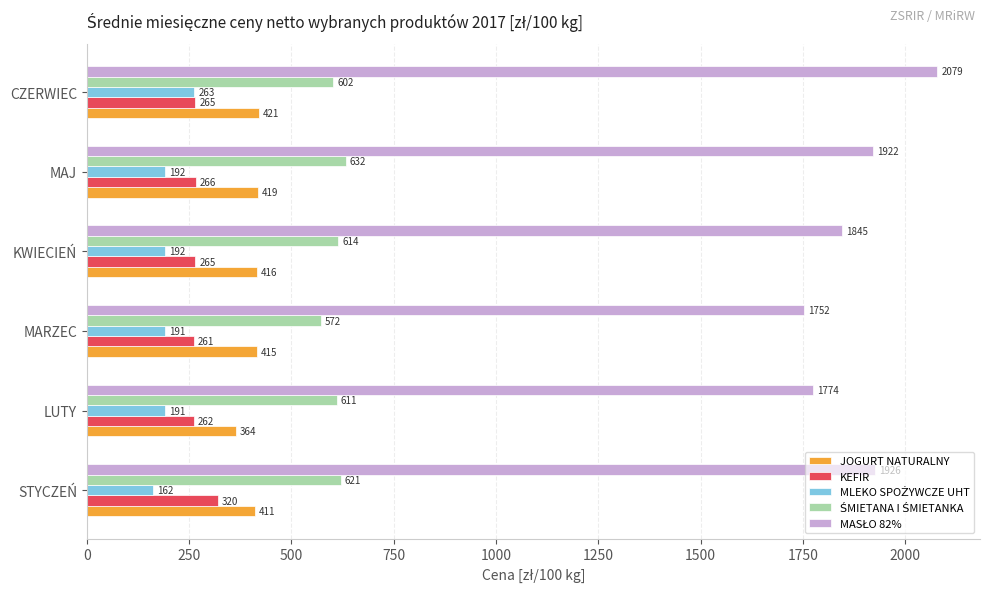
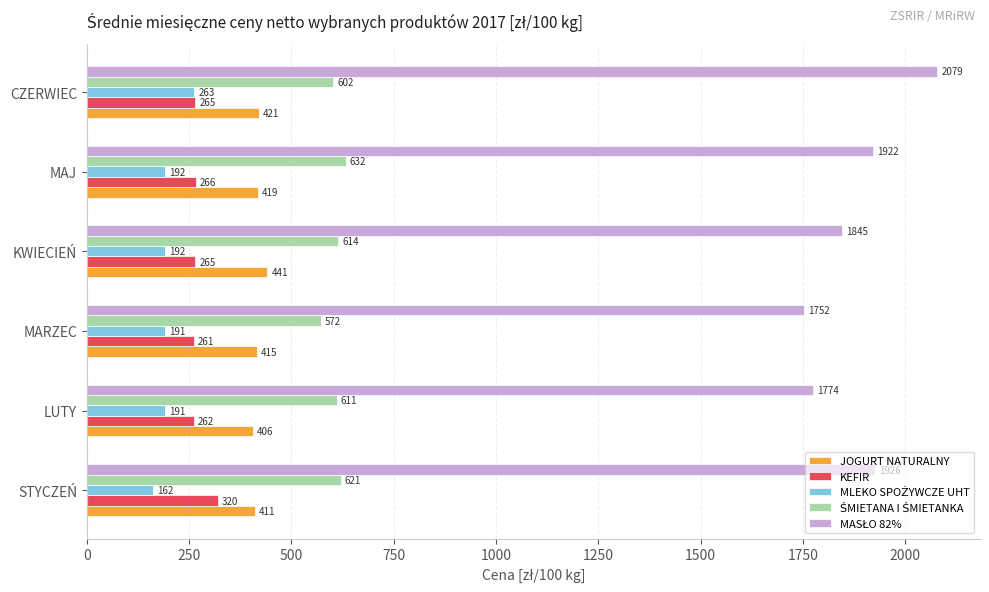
  {
    "JOGURT NATURALNY": {
      "CZERWIEC": 421,
      "MAJ": 419,
-     "KWIECIEŃ": 416,
+     "KWIECIEŃ": 441,
      "MARZEC": 415,
-     "LUTY": 364,
+     "LUTY": 406,
      "STYCZEŃ": 411
    },
    "KEFIR": {
      "CZERWIEC": 265,
      "MAJ": 266,
      "KWIECIEŃ": 265,
      "MARZEC": 261,
      "LUTY": 262,
      "STYCZEŃ": 320
    },
    "MLEKO SPOŻYWCZE UHT": {
      "CZERWIEC": 263,
      "MAJ": 192,
      "KWIECIEŃ": 192,
      "MARZEC": 191,
      "LUTY": 191,
      "STYCZEŃ": 162
    },
    "ŚMIETANA I ŚMIETANKA": {
      "CZERWIEC": 602,
      "MAJ": 632,
      "KWIECIEŃ": 614,
      "MARZEC": 572,
      "LUTY": 611,
      "STYCZEŃ": 621
    },
    "MASŁO 82%": {
      "CZERWIEC": 2079,
      "MAJ": 1922,
      "KWIECIEŃ": 1845,
      "MARZEC": 1752,
      "LUTY": 1774
    }
  }
